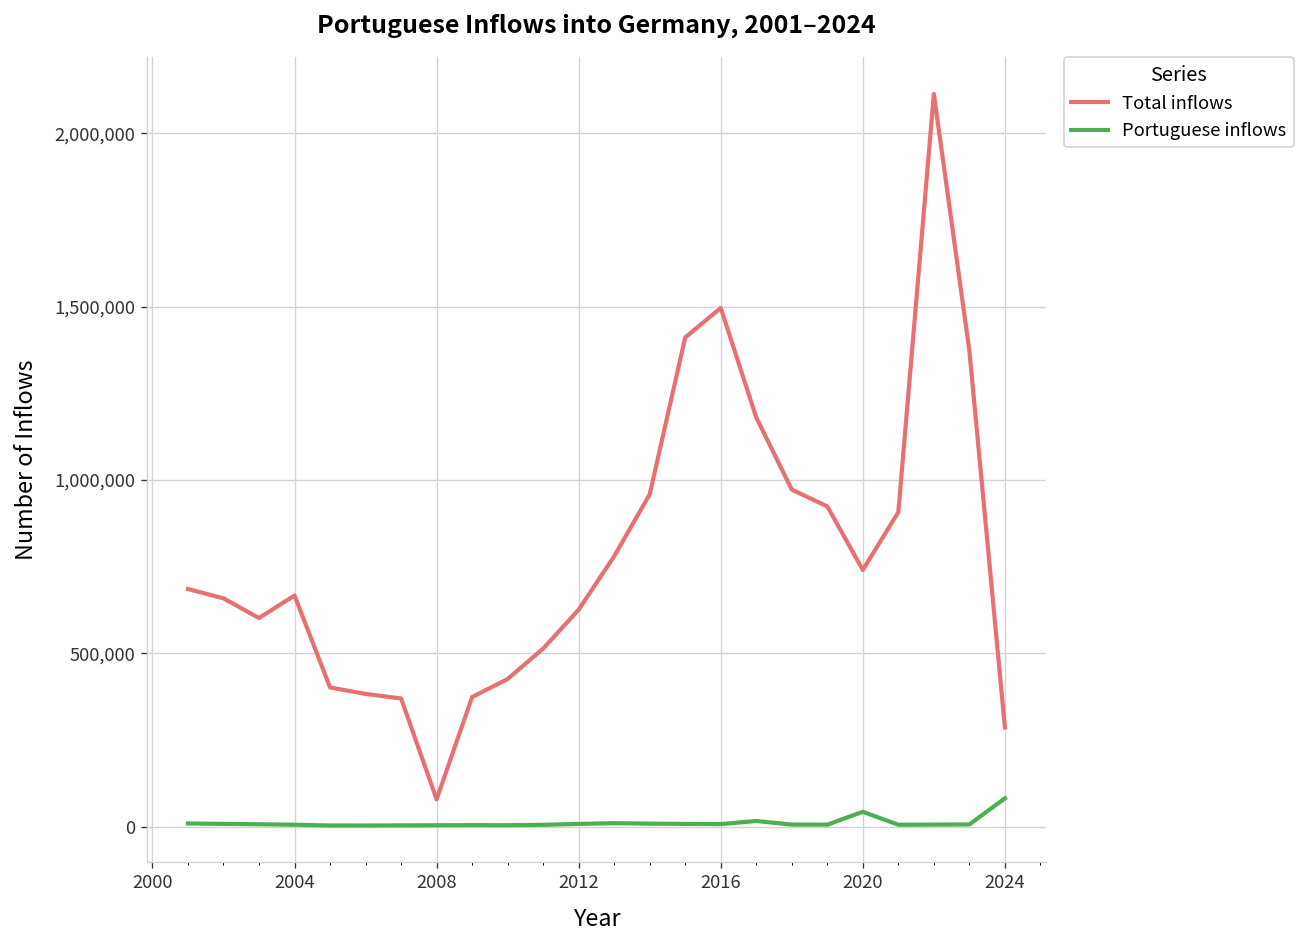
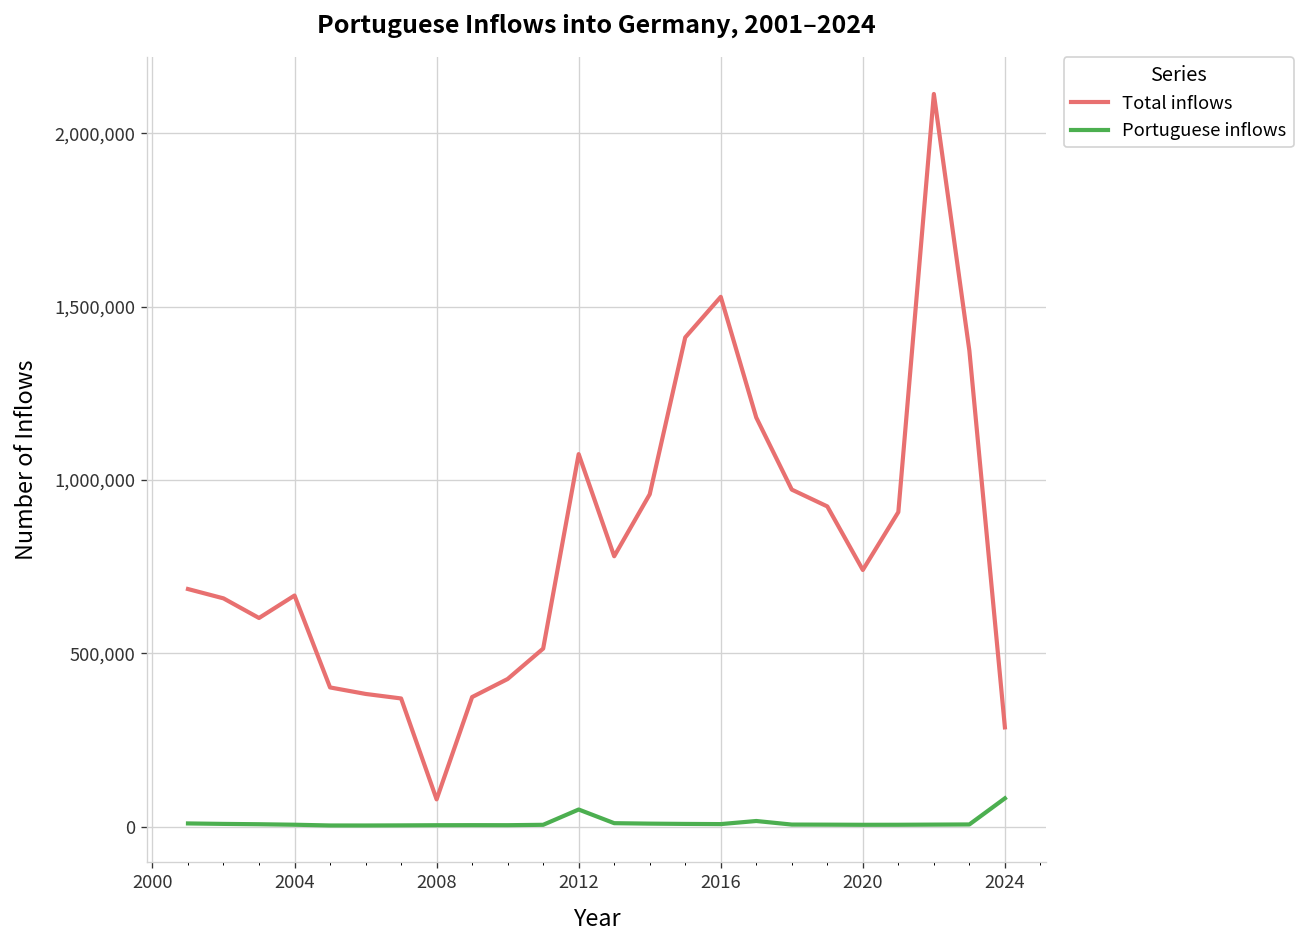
  {
    "Total inflows": {
      "2004": "670,000",
      "2008": "80,000",
-     "2012": "630,000",
-     "2016": "1,500,000",
+     "2012": "1,070,000",
+     "2016": "1,530,000",
      "2020": "740,000",
      "2024": "290,000"
    },
    "Portuguese inflows": {
      "2004": "10,000",
      "2008": "0",
-     "2012": "10,000",
+     "2012": "50,000",
      "2016": "10,000",
-     "2020": "40,000",
+     "2020": "10,000",
      "2024": "80,000"
    }
  }
